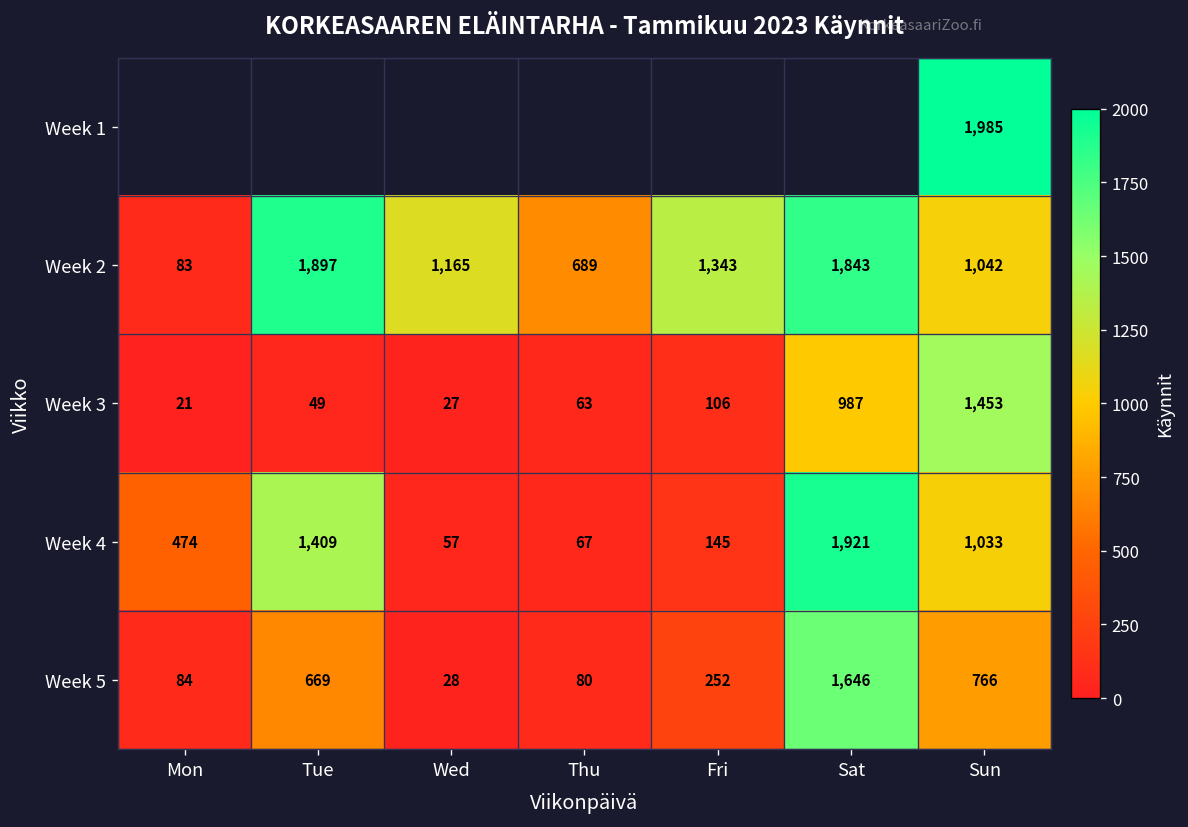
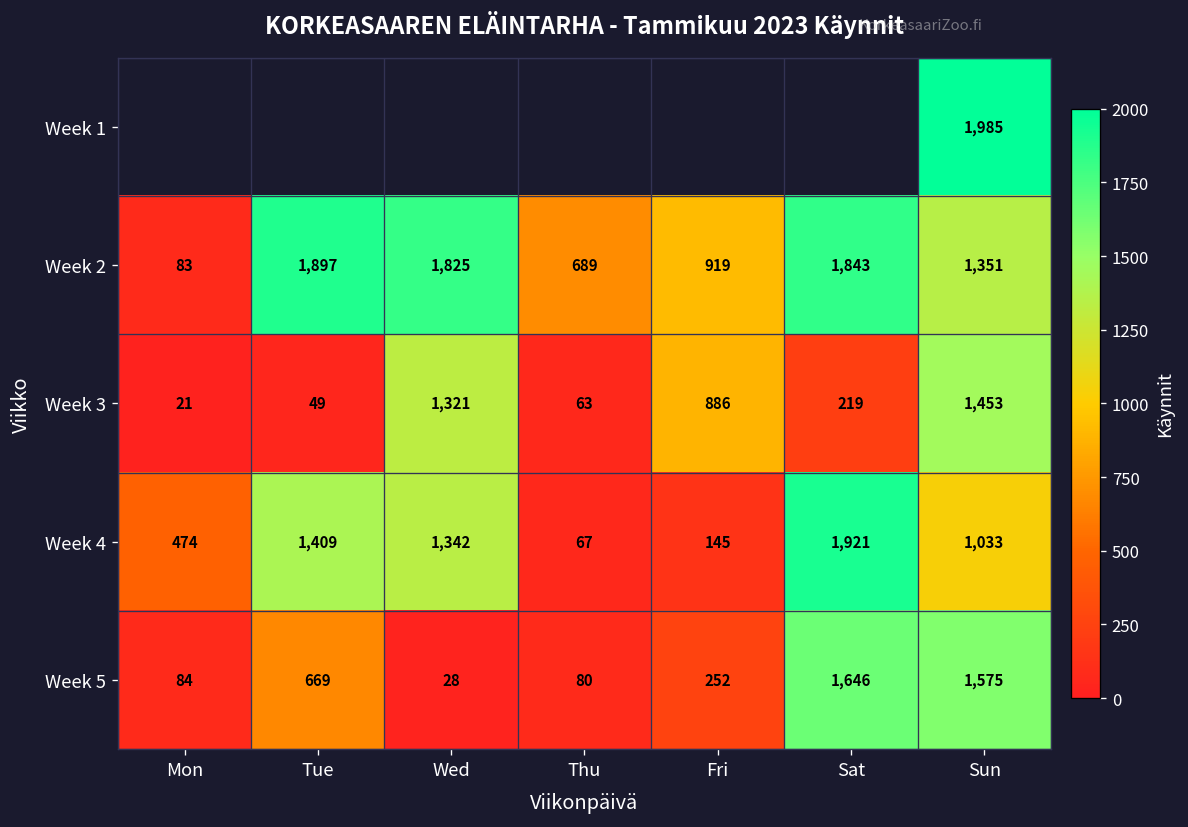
  {
    "Week 1": {
      "Sun": "1,985"
    },
    "Week 2": {
      "Mon": "83",
      "Tue": "1,897",
-     "Wed": "1,165",
+     "Wed": "1,825",
      "Thu": "689",
-     "Fri": "1,343",
+     "Fri": "919",
      "Sat": "1,843",
-     "Sun": "1,042"
+     "Sun": "1,351"
    },
    "Week 3": {
      "Mon": "21",
      "Tue": "49",
-     "Wed": "27",
+     "Wed": "1,321",
      "Thu": "63",
-     "Fri": "106",
-     "Sat": "987",
+     "Fri": "886",
+     "Sat": "219",
      "Sun": "1,453"
    },
    "Week 4": {
      "Mon": "474",
      "Tue": "1,409",
-     "Wed": "57",
+     "Wed": "1,342",
      "Thu": "67",
      "Fri": "145",
      "Sat": "1,921",
      "Sun": "1,033"
    },
    "Week 5": {
      "Mon": "84",
      "Tue": "669",
      "Wed": "28",
      "Thu": "80",
      "Fri": "252",
      "Sat": "1,646",
-     "Sun": "766"
+     "Sun": "1,575"
    }
  }
